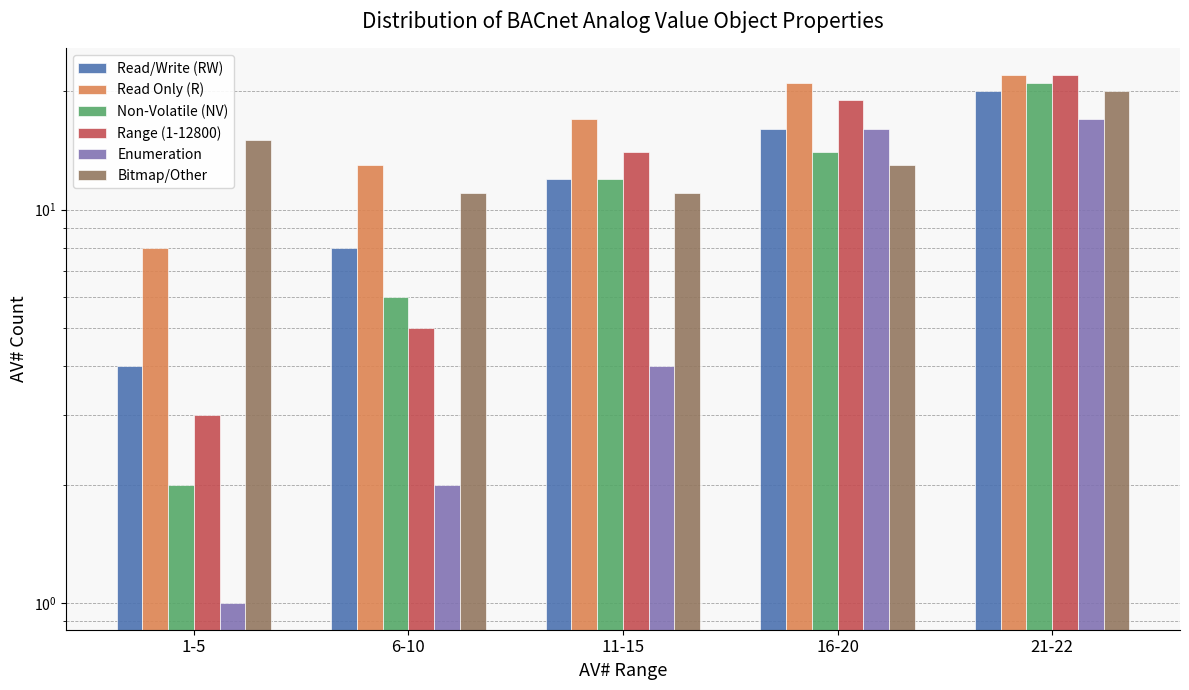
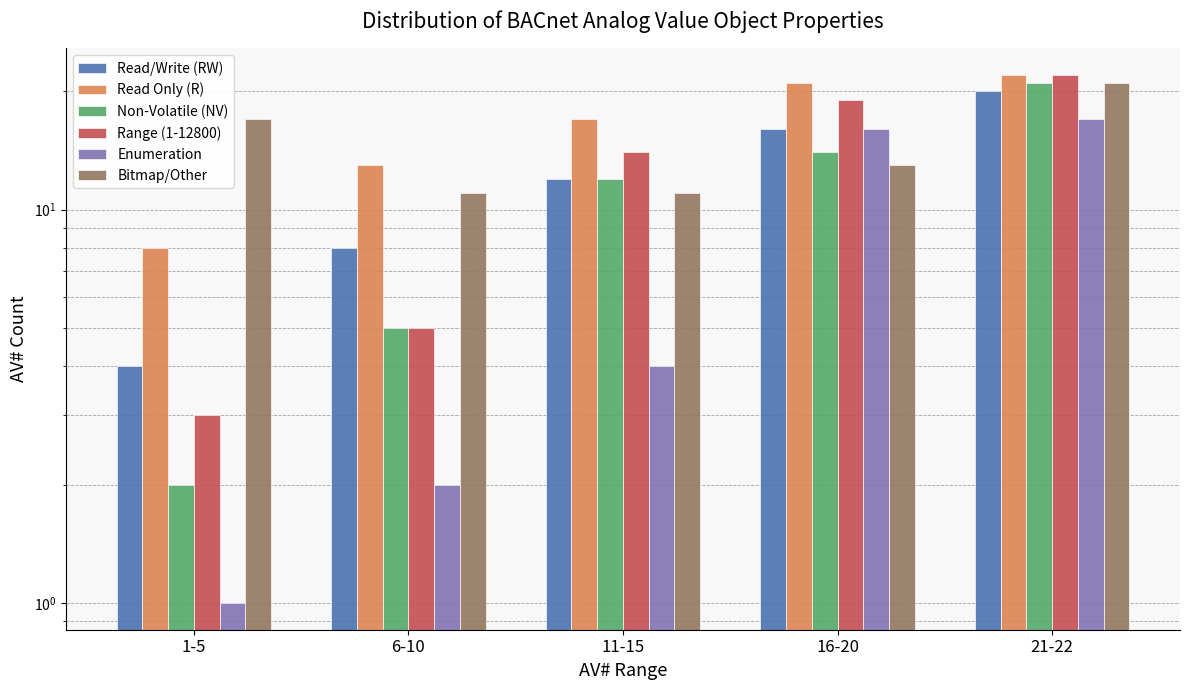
  {
    "Non-Volatile (NV)": {
      "1-5": 2,
-     "6-10": 6,
+     "6-10": 5,
      "11-15": 12,
      "16-20": 14,
      "21-22": 21
    },
    "Bitmap/Other": {
-     "1-5": 15,
+     "1-5": 17,
      "6-10": 11,
      "11-15": 11,
      "16-20": 13,
-     "21-22": 20
+     "21-22": 21
    }
  }
